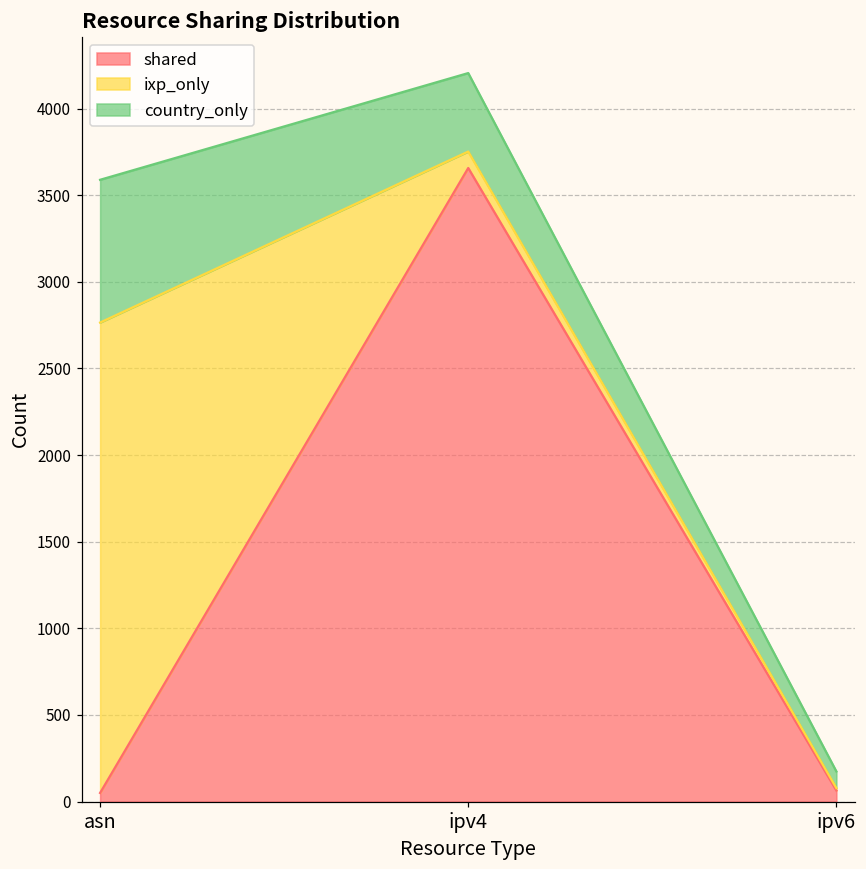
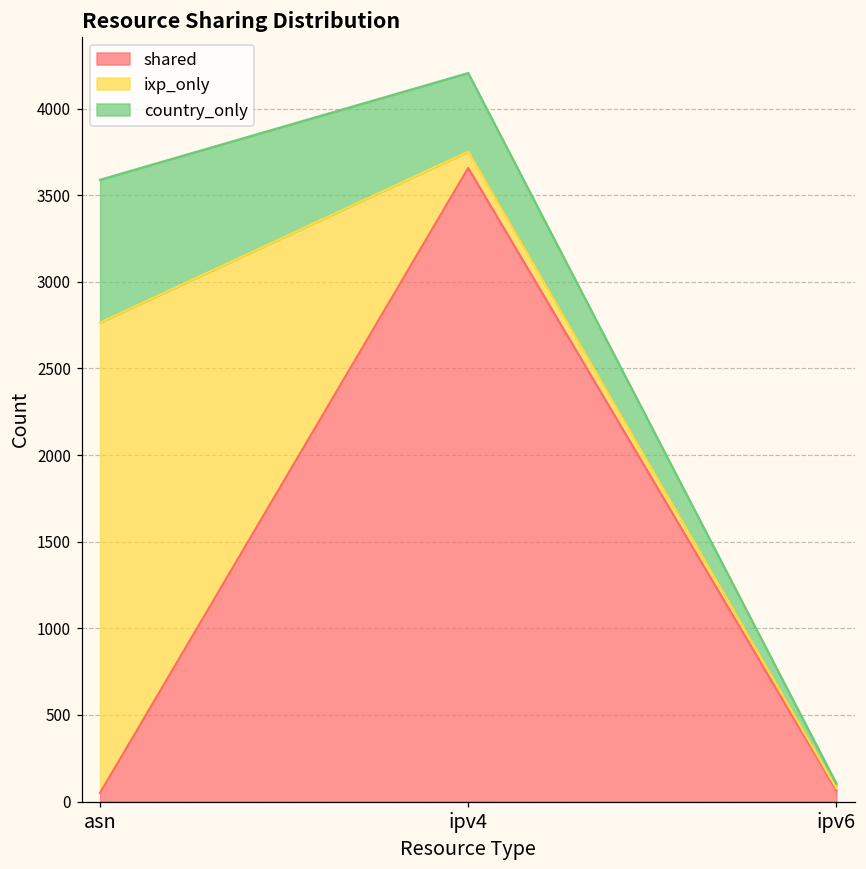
  {
    "shared": {
      "asn": 50,
      "ipv4": 3660
    },
    "ixp_only": {
      "asn": 2720,
      "ipv4": 100
    },
    "country_only": {
      "asn": 820,
      "ipv4": 450,
-     "ipv6": 100
+     "ipv6": 30
    }
  }
